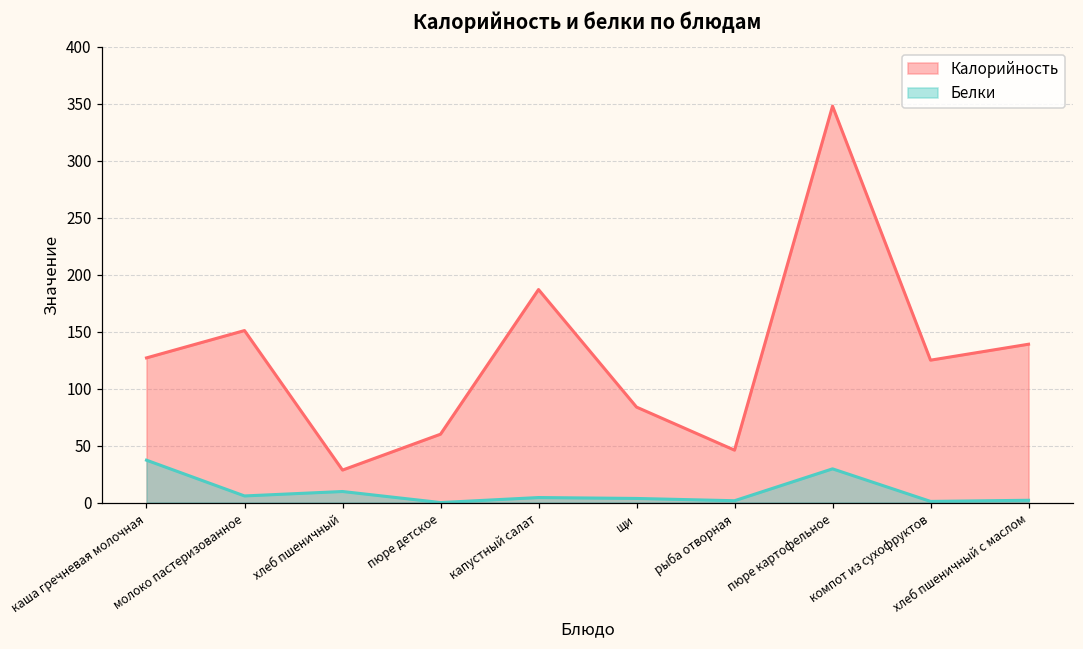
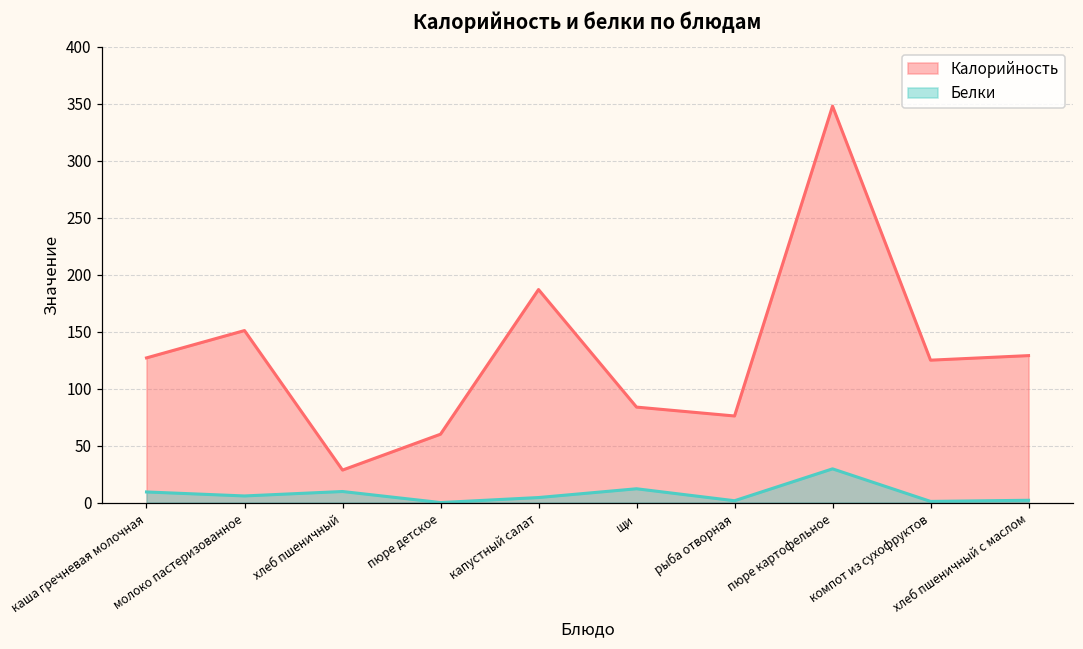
  {
    "Калорийность": {
      "каша гречневая молочная": 127,
      "молоко пастеризованное": 151,
      "хлеб пшеничный": 29,
      "пюре детское": 60,
      "капустный салат": 187,
      "щи": 84,
-     "рыба отворная": 46,
+     "рыба отворная": 76,
      "пюре картофельное": 348,
      "компот из сухофруктов": 125,
-     "хлеб пшеничный с маслом": 139
+     "хлеб пшеничный с маслом": 129
    },
    "Белки": {
-     "каша гречневая молочная": 37,
+     "каша гречневая молочная": 9,
      "молоко пастеризованное": 6,
      "хлеб пшеничный": 10,
      "пюре детское": 0,
      "капустный салат": 4,
-     "щи": 4,
+     "щи": 12,
      "рыба отворная": 2,
      "пюре картофельное": 30,
      "компот из сухофруктов": 1,
      "хлеб пшеничный с маслом": 2
    }
  }
